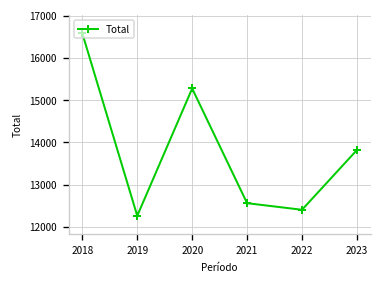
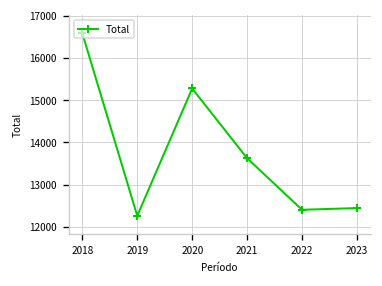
  {
    "2019": 12300,
    "2020": 15300,
-   "2021": 12600,
+   "2021": 13600,
    "2022": 12400,
-   "2023": 13800
+   "2023": 12400
  }
